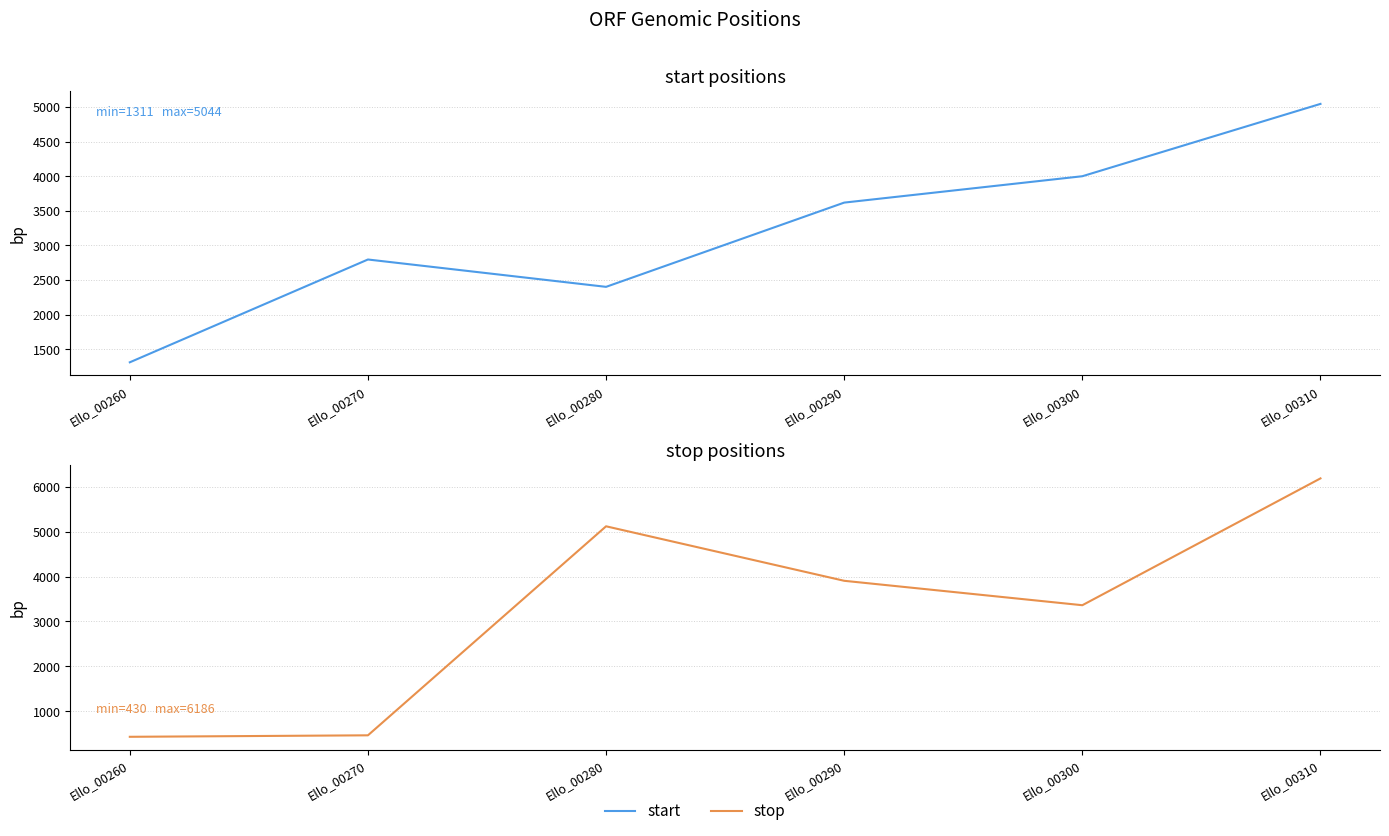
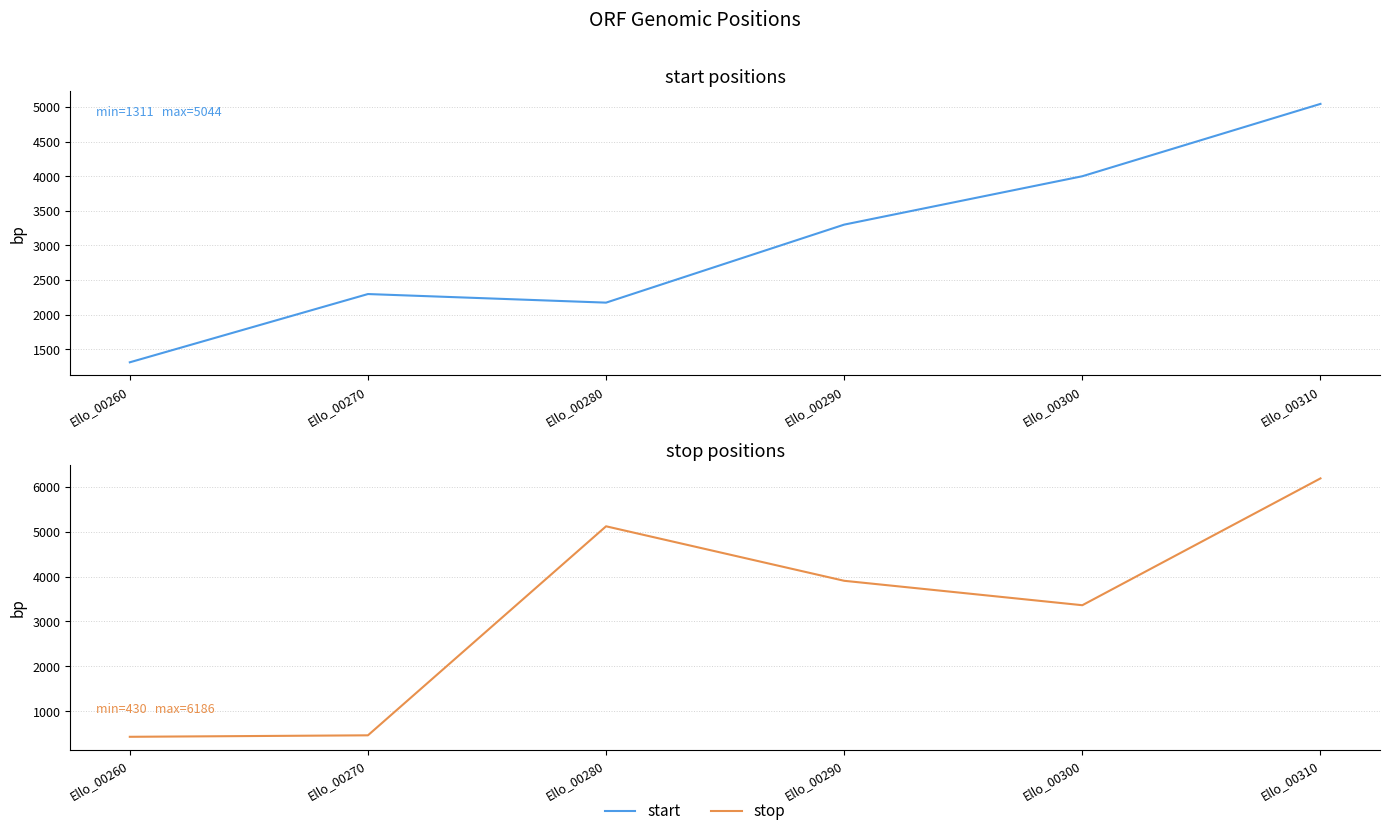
  {
    "start positions": {
      "Ello_00260": 1300,
-     "Ello_00270": 2800,
-     "Ello_00280": 2400,
-     "Ello_00290": 3600,
+     "Ello_00270": 2300,
+     "Ello_00280": 2200,
+     "Ello_00290": 3300,
      "Ello_00300": 4000,
      "Ello_00310": 5000
    },
    "stop positions": {
      "Ello_00260": 430
    }
  }
